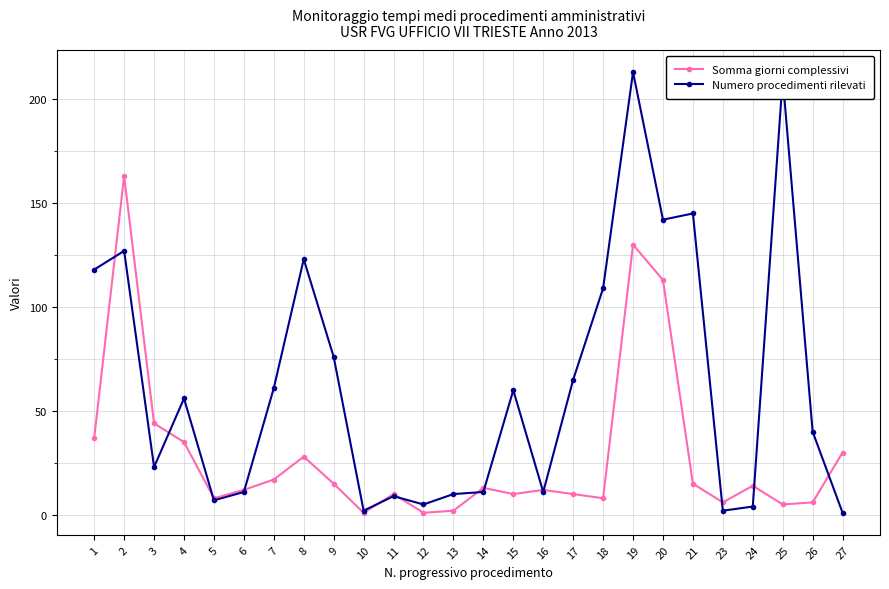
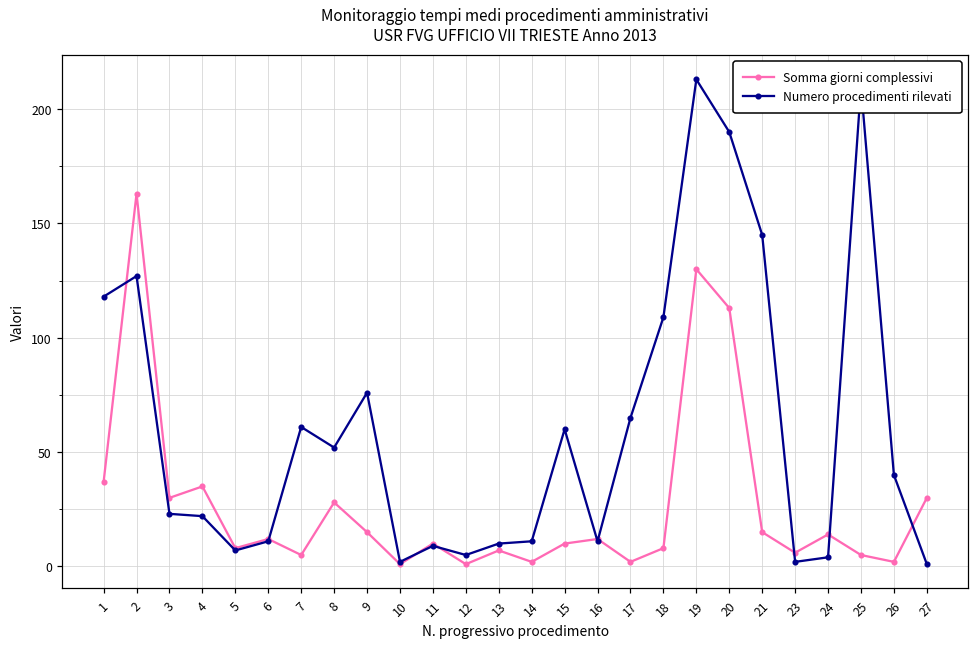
  {
    "Somma giorni complessivi": {
      "1": 37,
      "2": 163,
-     "3": 44,
+     "3": 30,
      "4": 35,
-     "7": 17,
+     "7": 5,
      "8": 28,
      "9": 15,
      "12": 1,
-     "13": 2,
-     "14": 13,
+     "13": 7,
+     "14": 2,
      "15": 10,
-     "17": 10,
+     "17": 2,
      "18": 8,
      "19": 130,
      "20": 113,
      "21": 15,
      "23": 6,
      "24": 14,
      "25": 5,
-     "26": 6,
+     "26": 2,
      "27": 30
    },
    "Numero procedimenti rilevati": {
      "1": 118,
      "2": 127,
      "3": 23,
-     "4": 56,
+     "4": 22,
      "7": 61,
-     "8": 123,
+     "8": 52,
      "9": 76,
      "12": 5,
      "13": 10,
      "14": 11,
      "15": 60,
      "17": 65,
      "18": 109,
      "19": 213,
-     "20": 142,
+     "20": 190,
      "21": 145,
      "23": 2,
      "24": 4,
      "26": 40,
      "27": 1
    }
  }
